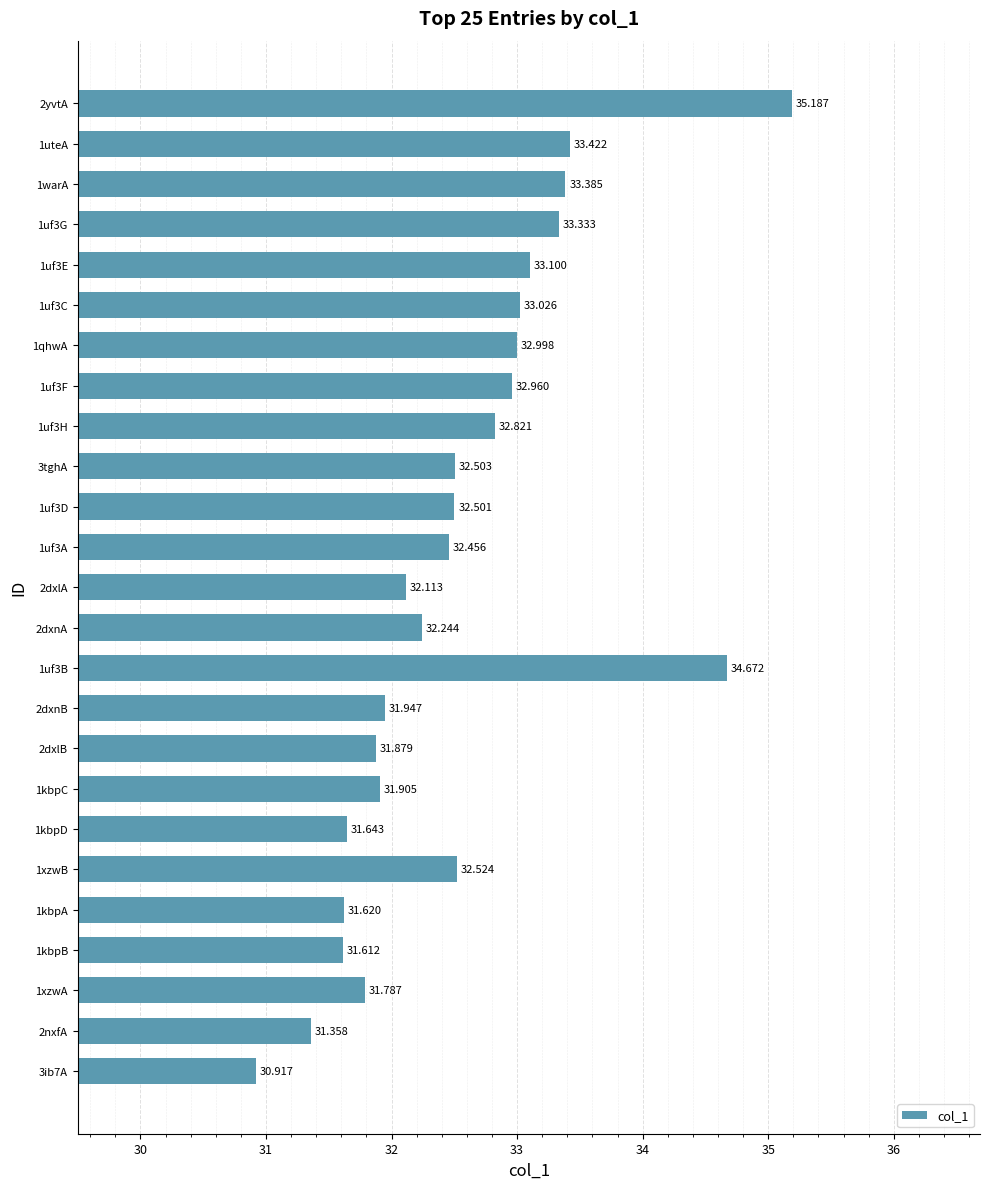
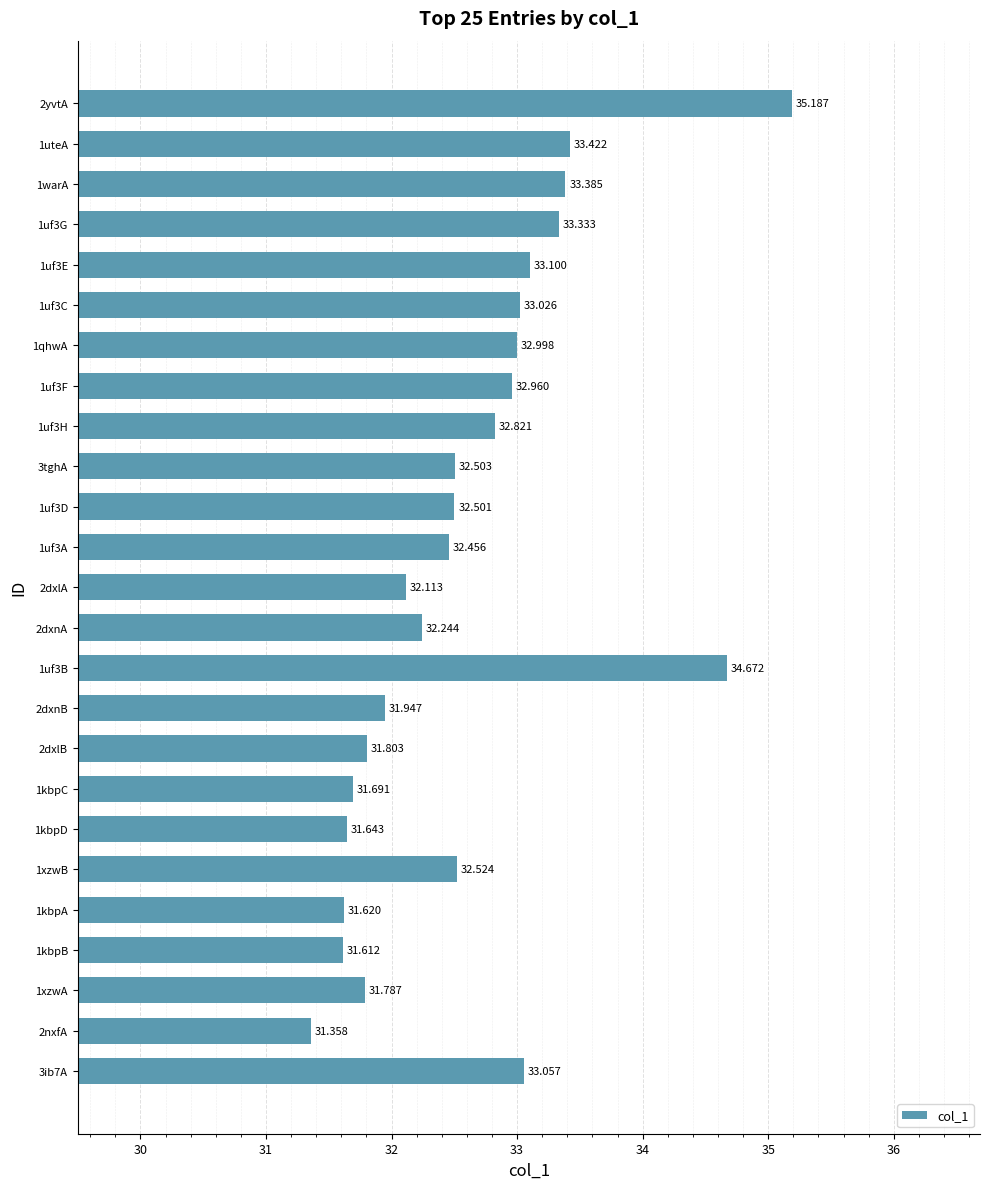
  {
    "2yvtA": 35.187,
    "1uteA": 33.422,
    "1warA": 33.385,
    "1uf3G": 33.333,
    "1uf3E": 33.100,
    "1uf3C": 33.026,
    "1qhwA": 32.998,
    "1uf3F": 32.960,
    "1uf3H": 32.821,
    "3tghA": 32.503,
    "1uf3D": 32.501,
    "1uf3A": 32.456,
    "2dxlA": 32.113,
    "2dxnA": 32.244,
    "1uf3B": 34.672,
    "2dxnB": 31.947,
-   "2dxlB": 31.879,
-   "1kbpC": 31.905,
+   "2dxlB": 31.803,
+   "1kbpC": 31.691,
    "1kbpD": 31.643,
    "1xzwB": 32.524,
    "1kbpA": 31.620,
    "1kbpB": 31.612,
    "1xzwA": 31.787,
    "2nxfA": 31.358,
-   "3ib7A": 30.917
+   "3ib7A": 33.057
  }
